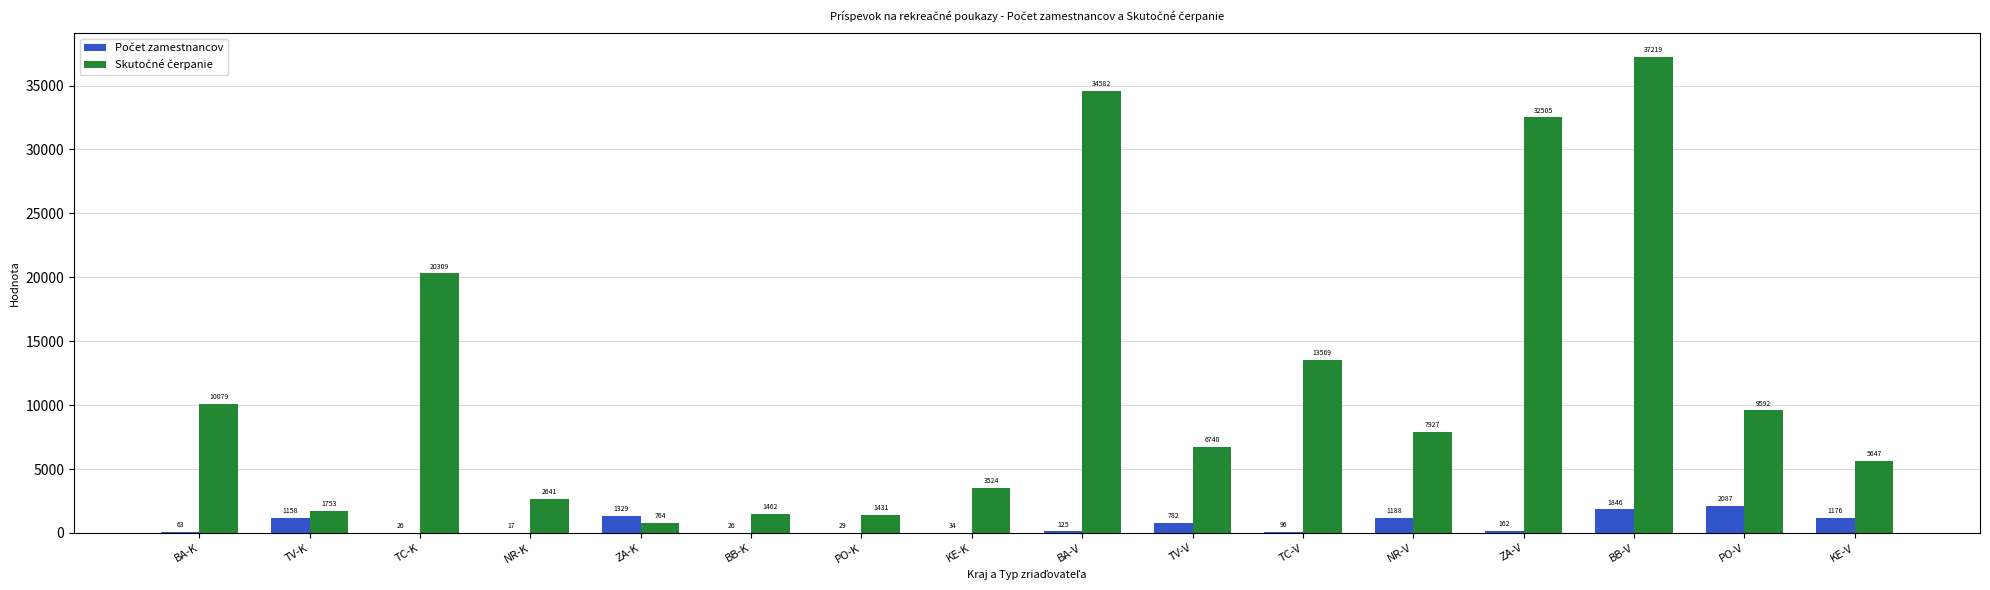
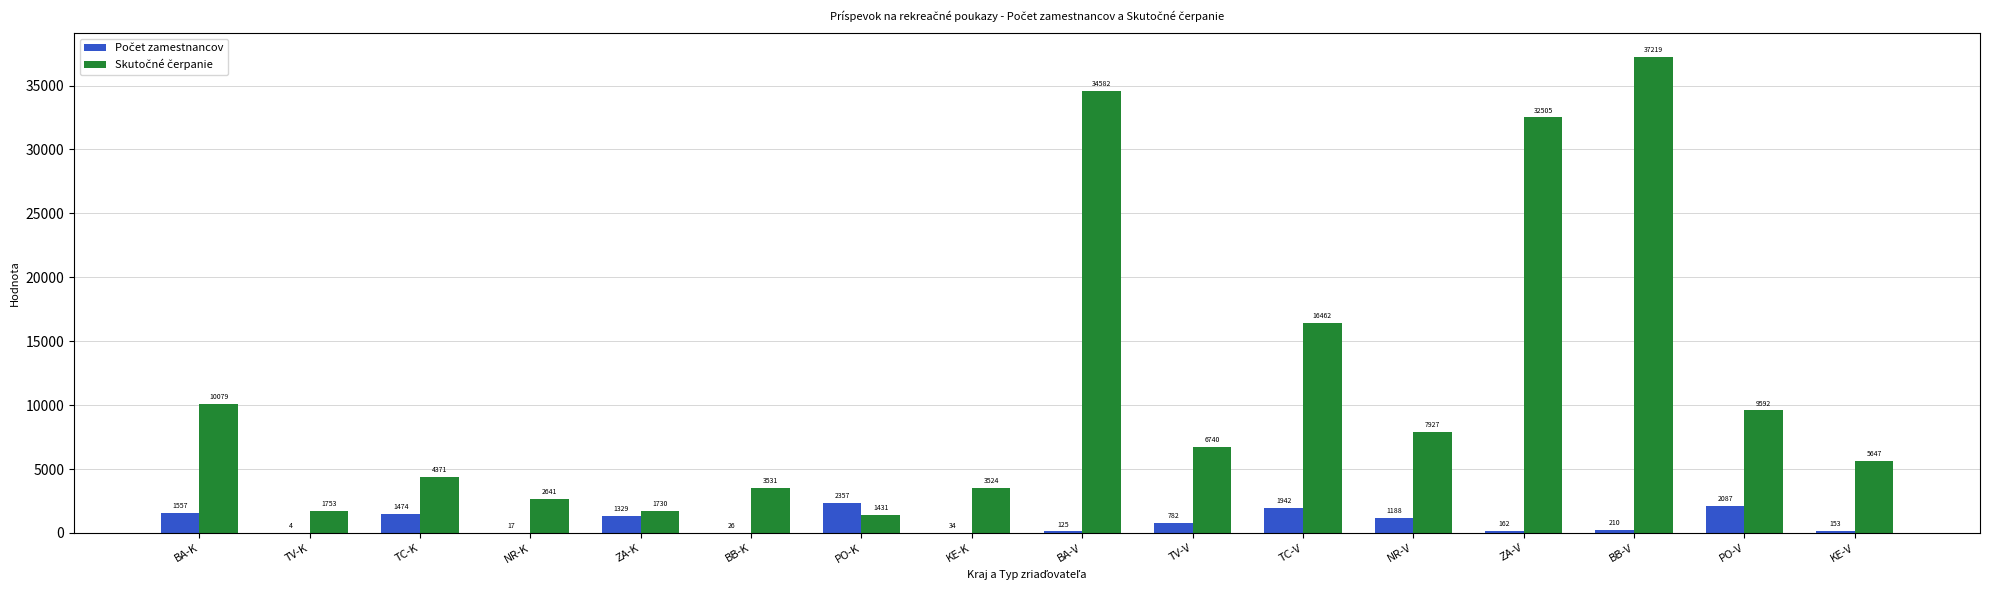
  {
    "Počet zamestnancov": {
-     "BA-K": 63,
-     "TV-K": 1158,
-     "TC-K": 26,
+     "BA-K": 1557,
+     "TV-K": 4,
+     "TC-K": 1474,
      "NR-K": 17,
      "ZA-K": 1329,
      "BB-K": 26,
-     "PO-K": 29,
+     "PO-K": 2357,
      "KE-K": 34,
      "BA-V": 125,
      "TV-V": 782,
-     "TC-V": 96,
+     "TC-V": 1942,
      "NR-V": 1188,
      "ZA-V": 162,
-     "BB-V": 1846,
+     "BB-V": 210,
      "PO-V": 2087,
-     "KE-V": 1176
+     "KE-V": 153
    },
    "Skutočné čerpanie": {
      "BA-K": 10079,
      "TV-K": 1753,
-     "TC-K": 20309,
+     "TC-K": 4371,
      "NR-K": 2641,
-     "ZA-K": 764,
-     "BB-K": 1462,
+     "ZA-K": 1730,
+     "BB-K": 3531,
      "PO-K": 1431,
      "KE-K": 3524,
      "BA-V": 34582,
      "TV-V": 6740,
-     "TC-V": 13569,
+     "TC-V": 16462,
      "NR-V": 7927,
      "ZA-V": 32505,
      "BB-V": 37219,
      "PO-V": 9592,
      "KE-V": 5647
    }
  }
